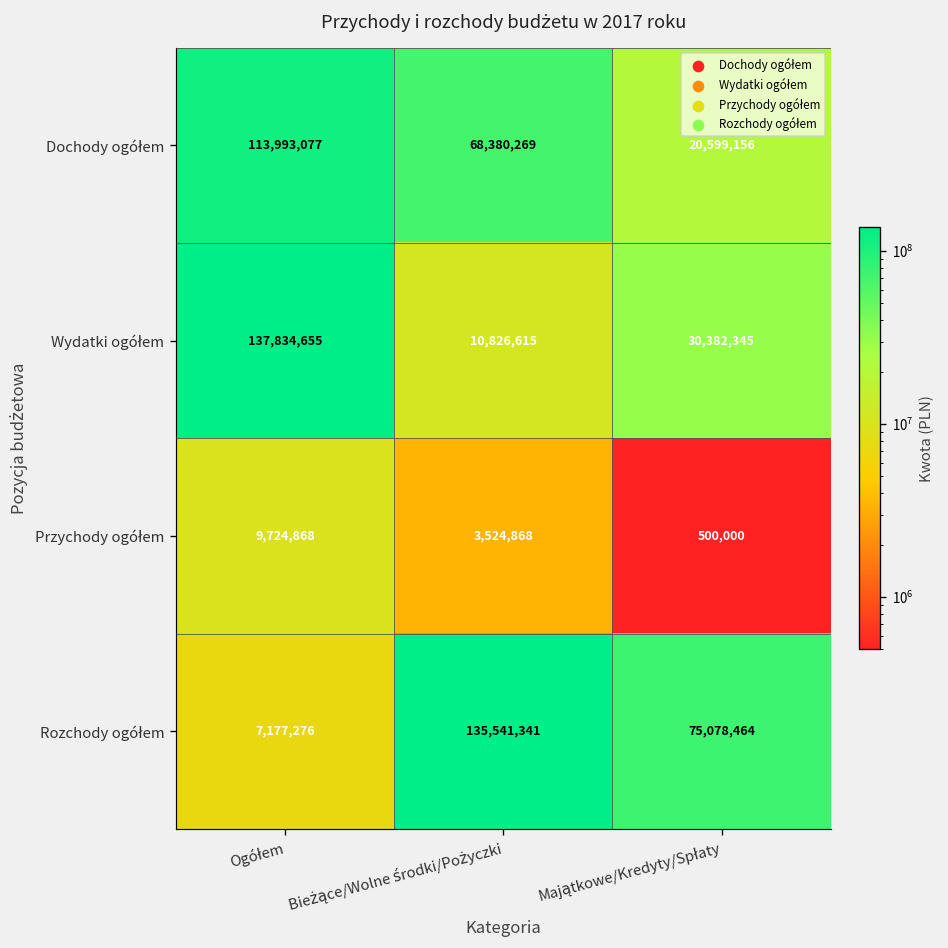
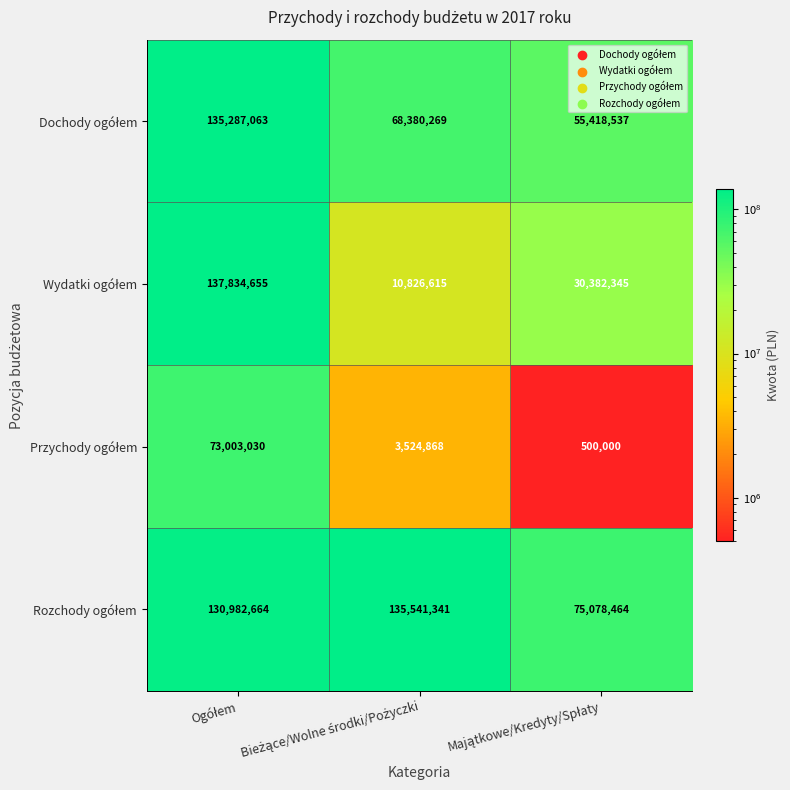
  {
    "Dochody ogółem": {
-     "Ogółem": "113,993,077",
+     "Ogółem": "135,287,063",
      "Bieżące/Wolne środki/Pożyczki": "68,380,269",
-     "Majątkowe/Kredyty/Spłaty": "20,599,156"
+     "Majątkowe/Kredyty/Spłaty": "55,418,537"
    },
    "Wydatki ogółem": {
      "Ogółem": "137,834,655",
      "Bieżące/Wolne środki/Pożyczki": "10,826,615",
      "Majątkowe/Kredyty/Spłaty": "30,382,345"
    },
    "Przychody ogółem": {
-     "Ogółem": "9,724,868",
+     "Ogółem": "73,003,030",
      "Bieżące/Wolne środki/Pożyczki": "3,524,868",
      "Majątkowe/Kredyty/Spłaty": "500,000"
    },
    "Rozchody ogółem": {
-     "Ogółem": "7,177,276",
+     "Ogółem": "130,982,664",
      "Bieżące/Wolne środki/Pożyczki": "135,541,341",
      "Majątkowe/Kredyty/Spłaty": "75,078,464"
    }
  }
